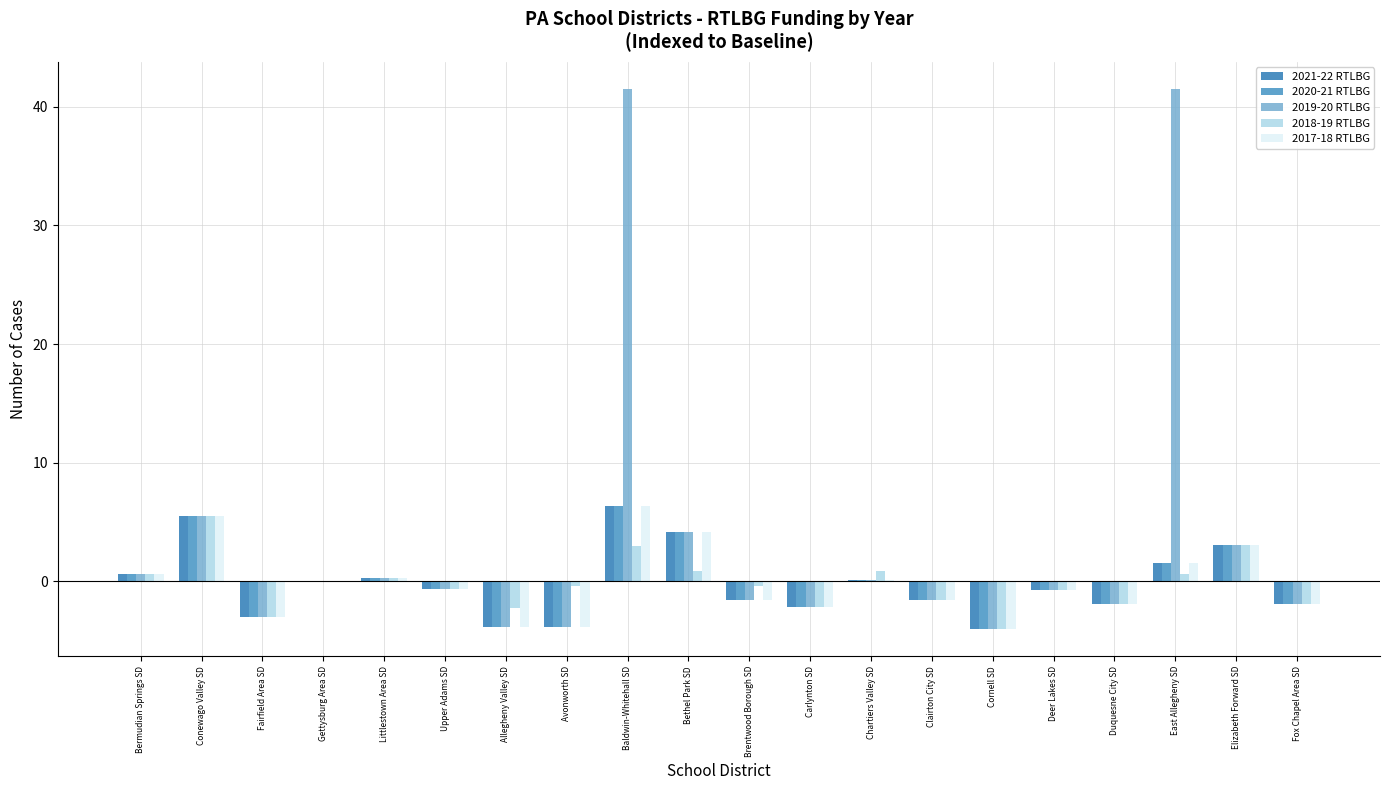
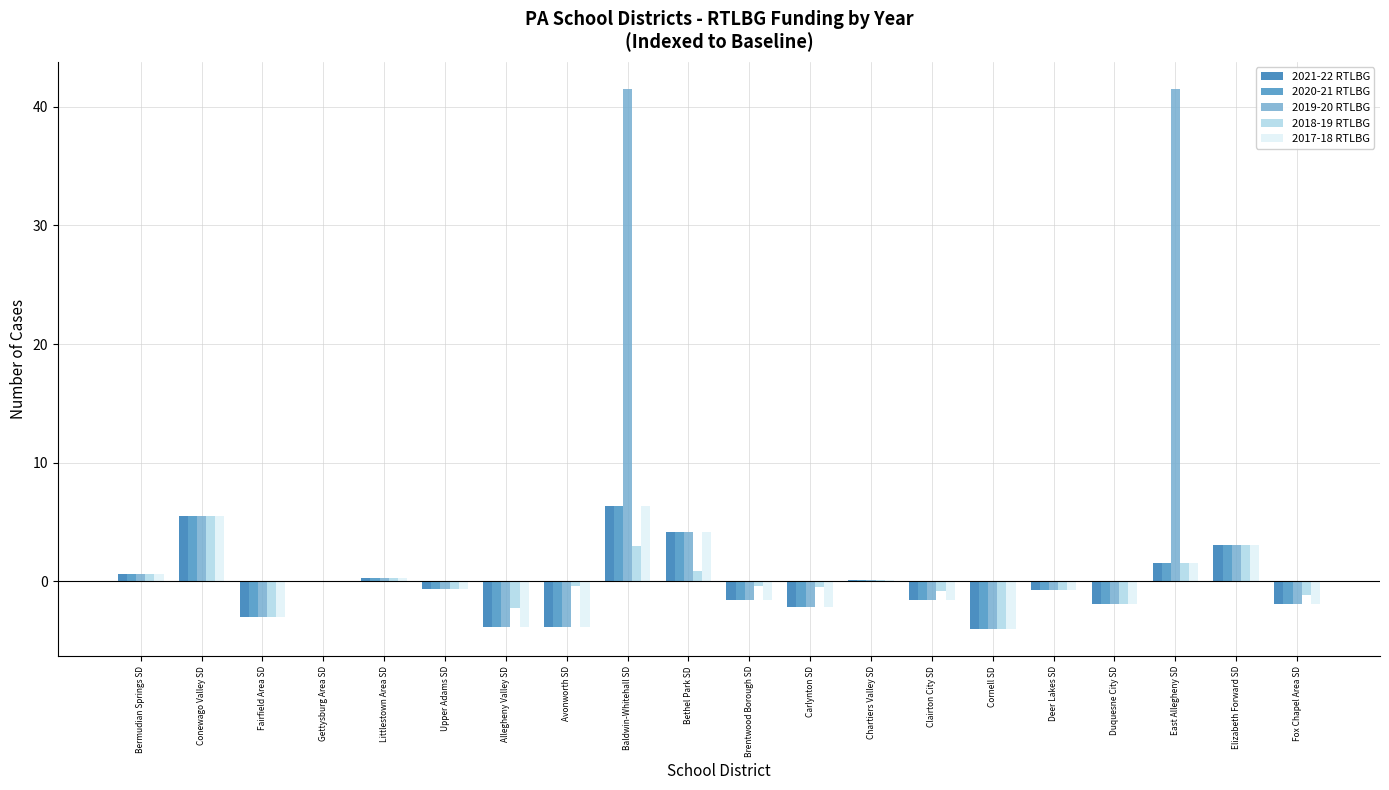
  {
    "2018-19 RTLBG": {
      "Bermudian Springs SD": 0.6,
      "Conewago Valley SD": 5.5,
      "Fairfield Area SD": -3.0,
      "Littlestown Area SD": 0.2,
      "Upper Adams SD": -0.6,
      "Allegheny Valley SD": -2.2,
      "Avonworth SD": -0.4,
      "Baldwin-Whitehall SD": 3.0,
      "Bethel Park SD": 0.9,
      "Brentwood Borough SD": -0.4,
-     "Carlynton SD": -2.2,
-     "Chartiers Valley SD": 0.9,
-     "Clairton City SD": -1.6,
+     "Carlynton SD": -0.5,
+     "Chartiers Valley SD": 0.1,
+     "Clairton City SD": -0.8,
      "Cornell SD": -4.1,
      "Deer Lakes SD": -0.7,
      "Duquesne City SD": -1.9,
-     "East Allegheny SD": 0.6,
+     "East Allegheny SD": 1.5,
      "Elizabeth Forward SD": 3.1,
-     "Fox Chapel Area SD": -1.9
+     "Fox Chapel Area SD": -1.2
    },
    "2017-18 RTLBG": {
      "Bermudian Springs SD": 0.6,
      "Conewago Valley SD": 5.5,
      "Fairfield Area SD": -3.0,
      "Littlestown Area SD": 0.2,
      "Upper Adams SD": -0.6,
      "Allegheny Valley SD": -3.9,
      "Avonworth SD": -3.8,
      "Baldwin-Whitehall SD": 6.3,
      "Bethel Park SD": 4.1,
      "Brentwood Borough SD": -1.6,
      "Carlynton SD": -2.2,
      "Clairton City SD": -1.6,
      "Cornell SD": -4.1,
      "Deer Lakes SD": -0.7,
      "Duquesne City SD": -1.9,
      "East Allegheny SD": 1.5,
      "Elizabeth Forward SD": 3.1,
      "Fox Chapel Area SD": -1.9
    }
  }
